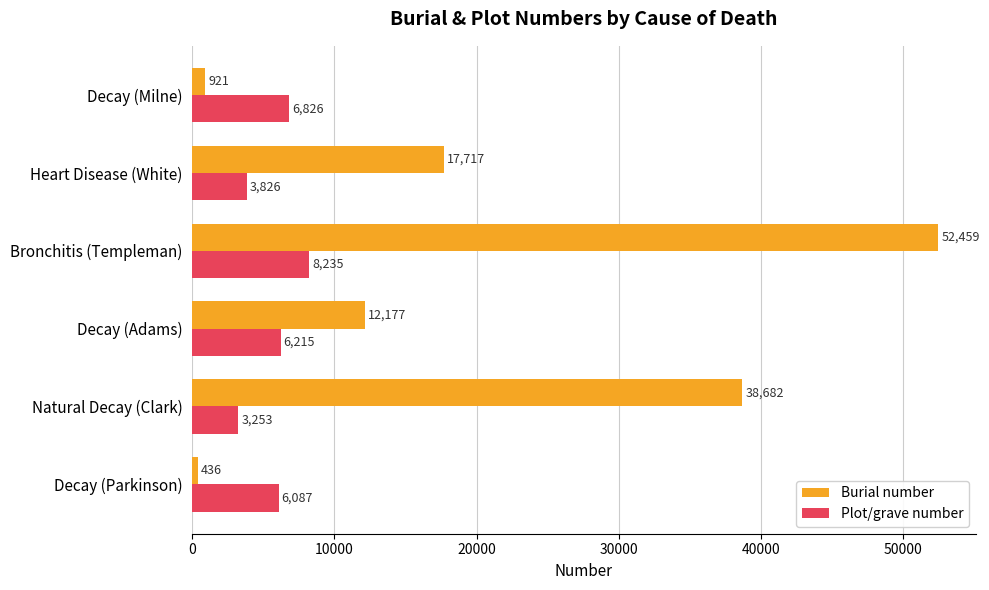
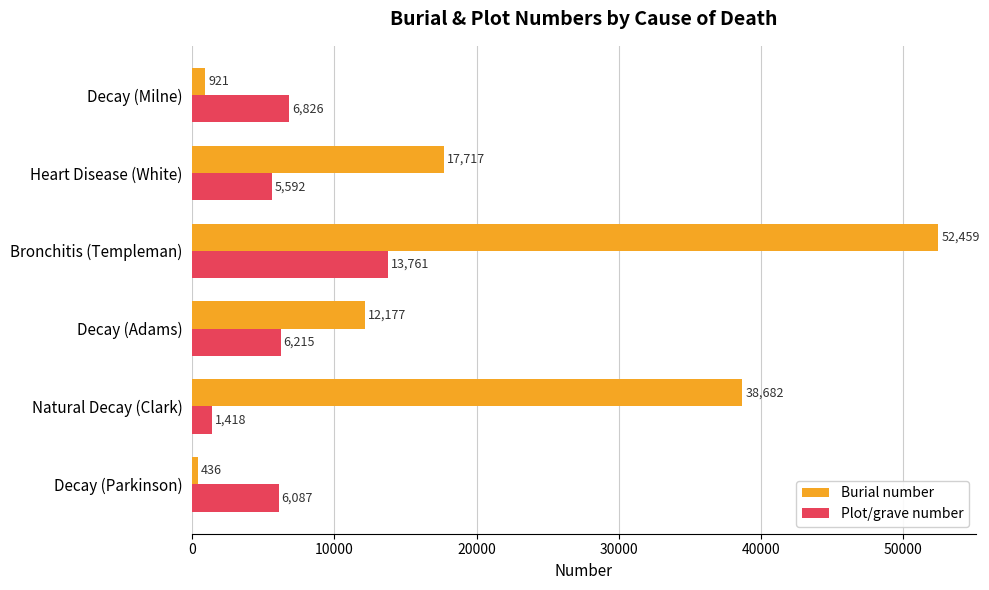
  {
    "Burial number": {
      "Decay (Milne)": "921",
      "Heart Disease (White)": "17,717",
      "Bronchitis (Templeman)": "52,459",
      "Decay (Adams)": "12,177",
      "Natural Decay (Clark)": "38,682",
      "Decay (Parkinson)": "436"
    },
    "Plot/grave number": {
      "Decay (Milne)": "6,826",
-     "Heart Disease (White)": "3,826",
-     "Bronchitis (Templeman)": "8,235",
+     "Heart Disease (White)": "5,592",
+     "Bronchitis (Templeman)": "13,761",
      "Decay (Adams)": "6,215",
-     "Natural Decay (Clark)": "3,253",
+     "Natural Decay (Clark)": "1,418",
      "Decay (Parkinson)": "6,087"
    }
  }
